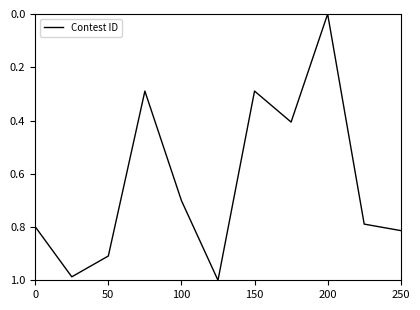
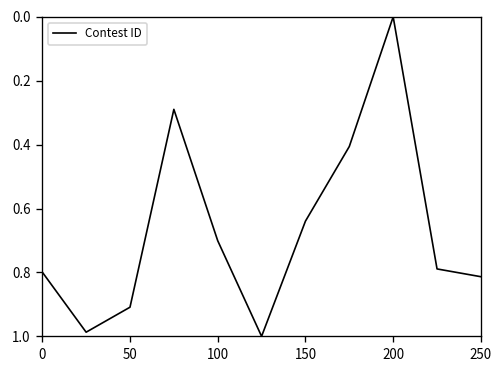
  {
    "0": 0.80,
    "50": 0.91,
    "100": 0.70,
-   "150": 0.29,
+   "150": 0.64,
    "200": 0.00,
    "250": 0.81
  }
